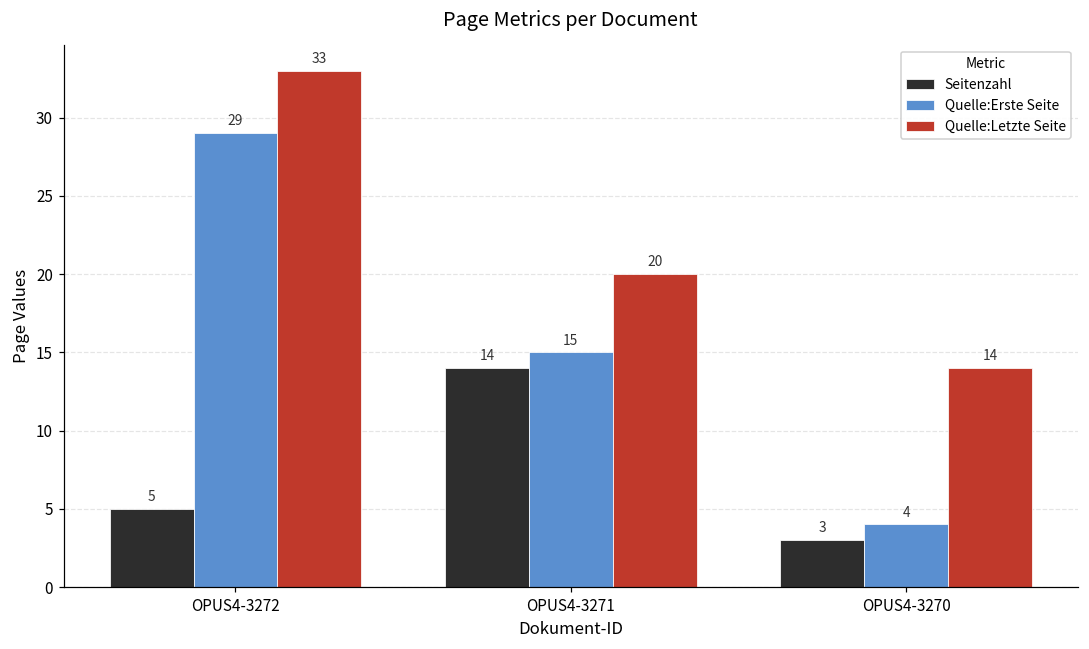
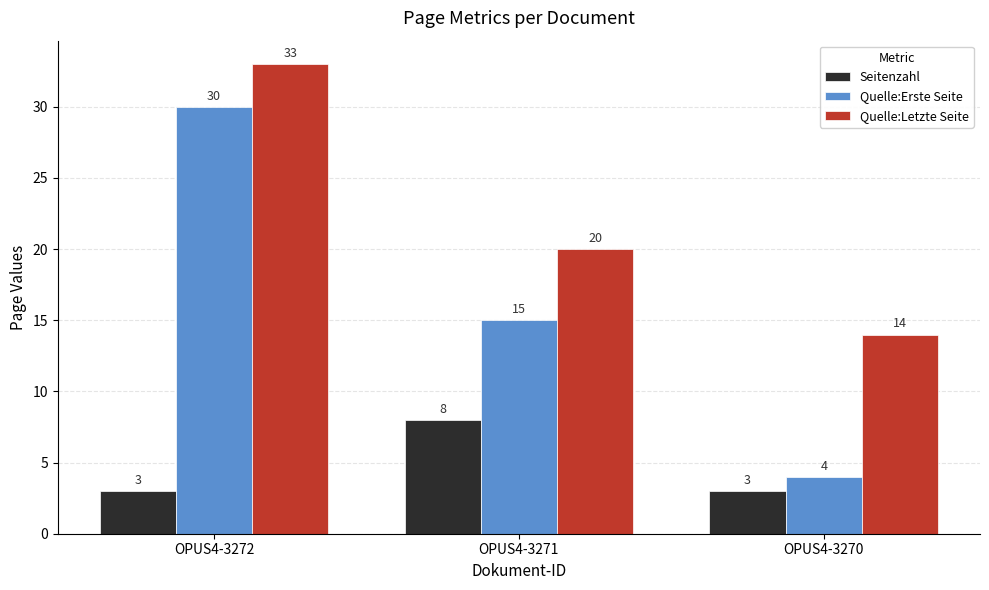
  {
    "Seitenzahl": {
-     "OPUS4-3272": 5,
-     "OPUS4-3271": 14,
+     "OPUS4-3272": 3,
+     "OPUS4-3271": 8,
      "OPUS4-3270": 3
    },
    "Quelle:Erste Seite": {
-     "OPUS4-3272": 29,
+     "OPUS4-3272": 30,
      "OPUS4-3271": 15,
      "OPUS4-3270": 4
    },
    "Quelle:Letzte Seite": {
      "OPUS4-3272": 33,
      "OPUS4-3271": 20,
      "OPUS4-3270": 14
    }
  }
